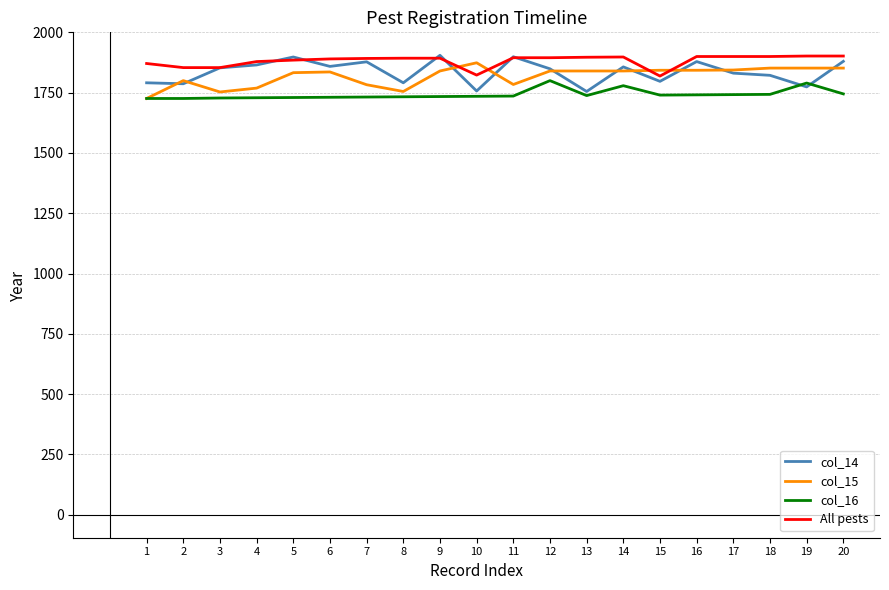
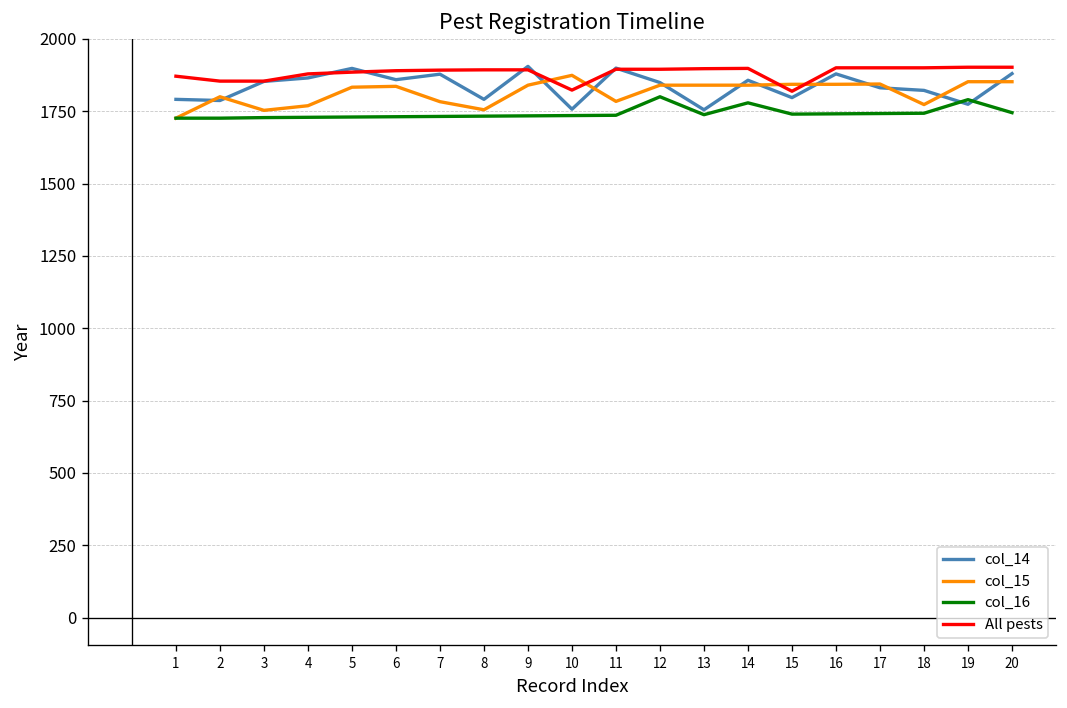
  {
    "col_14": {
      "1": 1790,
      "2": 1790,
      "4": 1870,
      "5": 1900,
      "6": 1860,
      "7": 1880,
      "8": 1790,
      "9": 1910,
      "10": 1760,
      "13": 1760,
      "14": 1860,
      "15": 1800,
      "16": 1880,
      "17": 1830,
      "18": 1820,
      "19": 1770,
      "20": 1880
    },
    "col_15": {
      "2": 1800,
      "3": 1750,
      "4": 1770,
      "5": 1830,
      "6": 1840,
      "7": 1780,
      "8": 1760,
      "9": 1840,
      "10": 1870,
      "11": 1780,
      "13": 1840,
      "14": 1840,
      "15": 1840,
      "16": 1840,
      "17": 1840,
-     "18": 1850,
+     "18": 1770,
      "19": 1850,
      "20": 1850
    },
    "col_16": {
      "2": 1730,
      "3": 1730,
      "4": 1730,
      "5": 1730,
      "6": 1730,
      "7": 1730,
      "8": 1730,
      "9": 1730,
      "10": 1740,
      "11": 1740,
      "12": 1800,
      "13": 1740,
      "14": 1780,
      "15": 1740,
      "16": 1740,
      "17": 1740,
      "18": 1740,
      "19": 1790,
      "20": 1750
    },
    "All pests": {
      "1": 1870,
      "2": 1850,
      "4": 1880,
      "5": 1890,
      "6": 1890,
      "7": 1890,
      "8": 1890,
      "9": 1890,
      "10": 1820,
      "12": 1900,
      "13": 1900,
      "14": 1900,
      "15": 1820,
      "16": 1900,
      "17": 1900,
      "18": 1900,
      "19": 1900,
      "20": 1900
    }
  }
